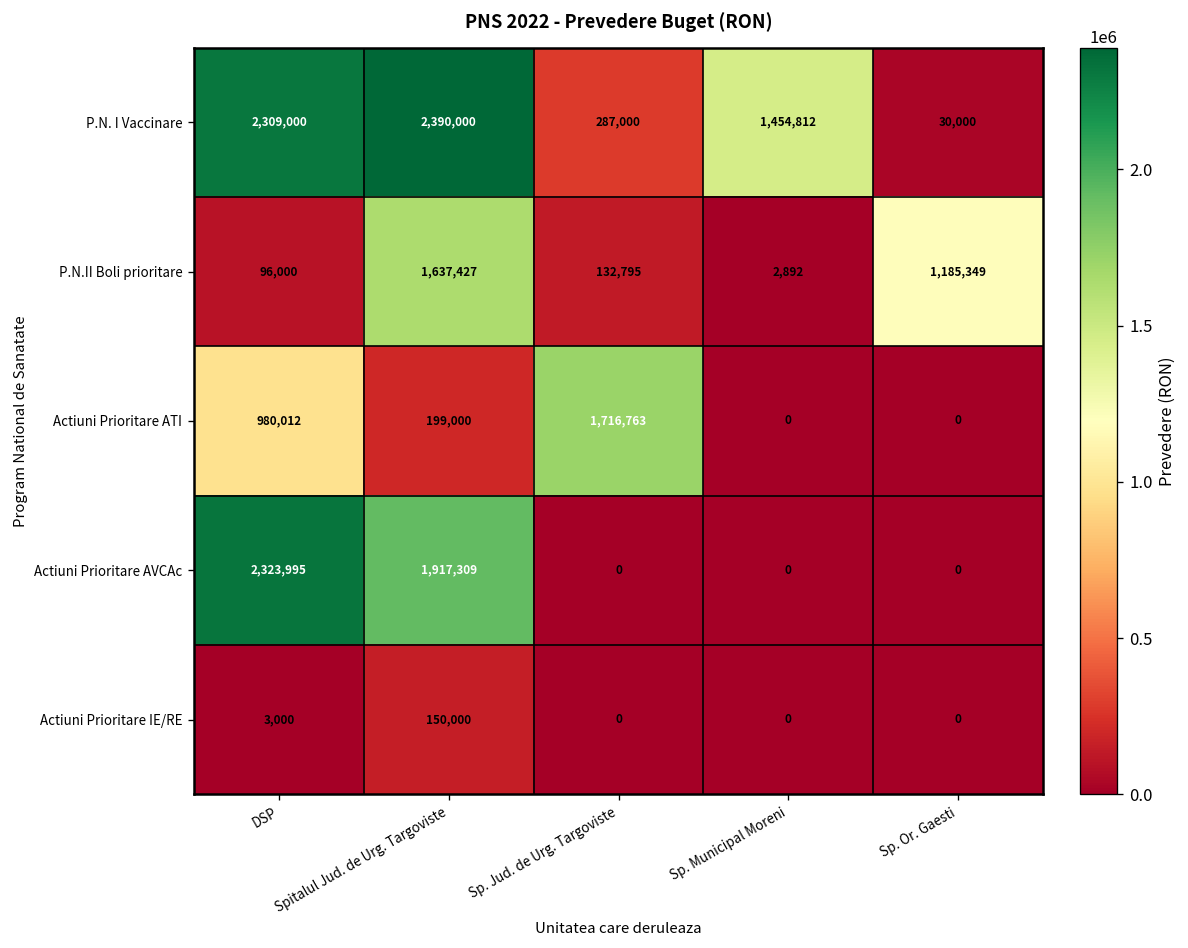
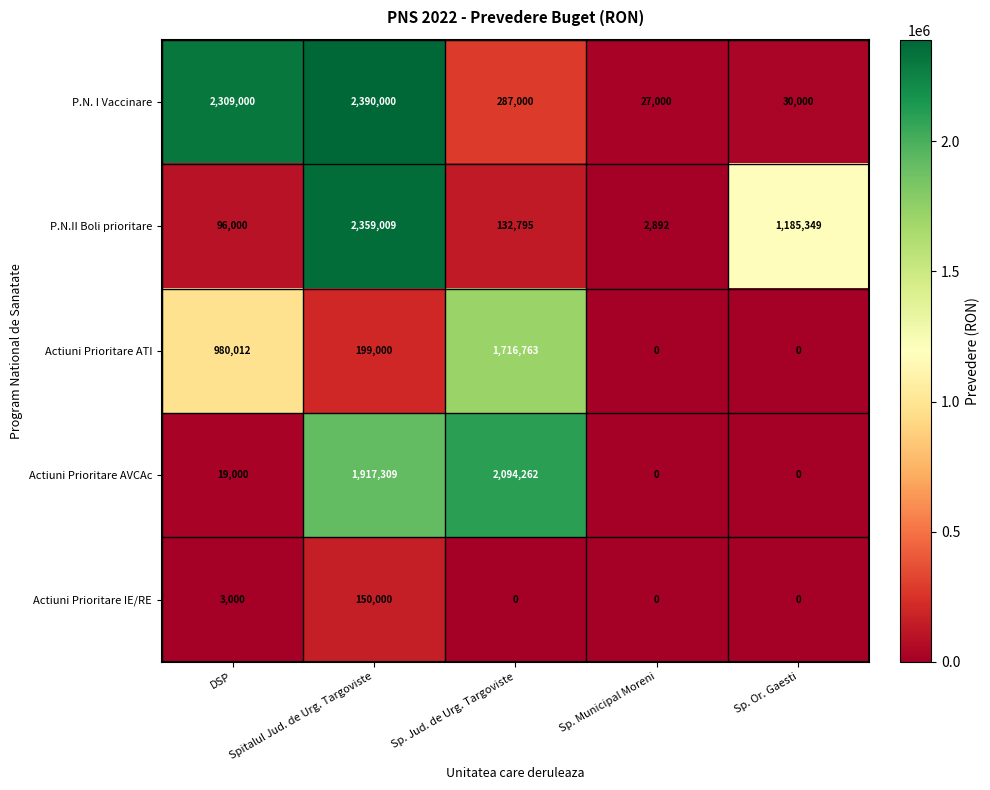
  {
    "P.N. I Vaccinare": {
      "DSP": "2,309,000",
      "Spitalul Jud. de Urg. Targoviste": "2,390,000",
      "Sp. Jud. de Urg. Targoviste": "287,000",
-     "Sp. Municipal Moreni": "1,454,812",
+     "Sp. Municipal Moreni": "27,000",
      "Sp. Or. Gaesti": "30,000"
    },
    "P.N.II Boli prioritare": {
      "DSP": "96,000",
-     "Spitalul Jud. de Urg. Targoviste": "1,637,427",
+     "Spitalul Jud. de Urg. Targoviste": "2,359,009",
      "Sp. Jud. de Urg. Targoviste": "132,795",
      "Sp. Municipal Moreni": "2,892",
      "Sp. Or. Gaesti": "1,185,349"
    },
    "Actiuni Prioritare ATI": {
      "DSP": "980,012",
      "Spitalul Jud. de Urg. Targoviste": "199,000",
      "Sp. Jud. de Urg. Targoviste": "1,716,763",
      "Sp. Municipal Moreni": "0",
      "Sp. Or. Gaesti": "0"
    },
    "Actiuni Prioritare AVCAc": {
-     "DSP": "2,323,995",
+     "DSP": "19,000",
      "Spitalul Jud. de Urg. Targoviste": "1,917,309",
-     "Sp. Jud. de Urg. Targoviste": "0",
+     "Sp. Jud. de Urg. Targoviste": "2,094,262",
      "Sp. Municipal Moreni": "0",
      "Sp. Or. Gaesti": "0"
    },
    "Actiuni Prioritare IE/RE": {
      "DSP": "3,000",
      "Spitalul Jud. de Urg. Targoviste": "150,000",
      "Sp. Jud. de Urg. Targoviste": "0",
      "Sp. Municipal Moreni": "0",
      "Sp. Or. Gaesti": "0"
    }
  }
